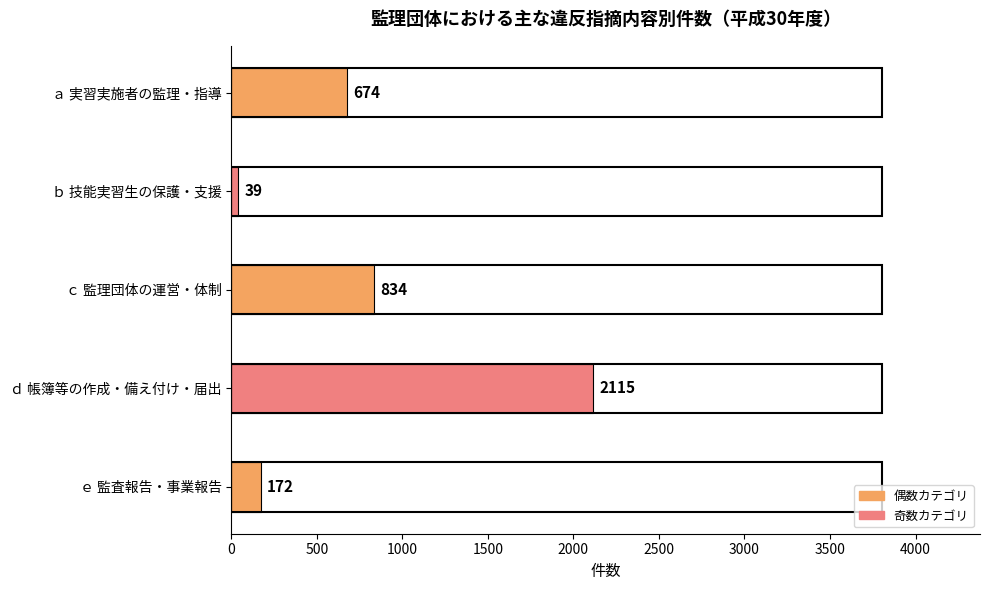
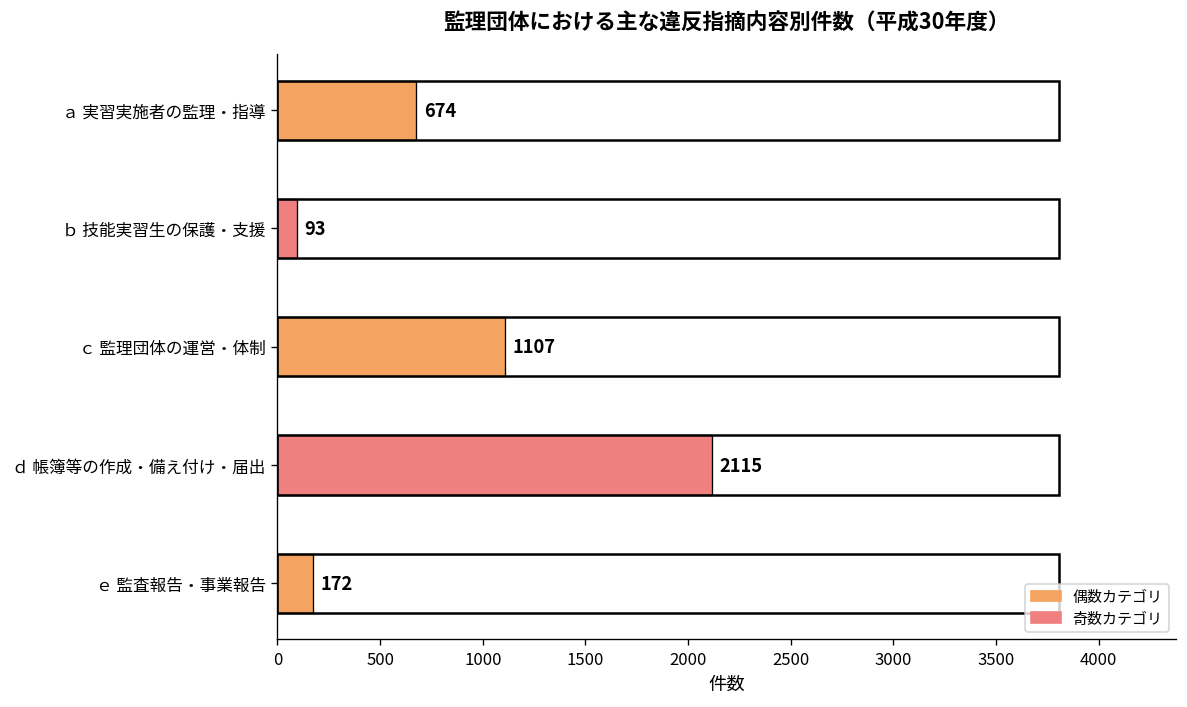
  {
    "ａ 実習実施者の監理・指導": 674,
-   "ｂ 技能実習生の保護・支援": 39,
-   "ｃ 監理団体の運営・体制": 834,
+   "ｂ 技能実習生の保護・支援": 93,
+   "ｃ 監理団体の運営・体制": 1107,
    "ｄ 帳簿等の作成・備え付け・届出": 2115,
    "ｅ 監査報告・事業報告": 172
  }
